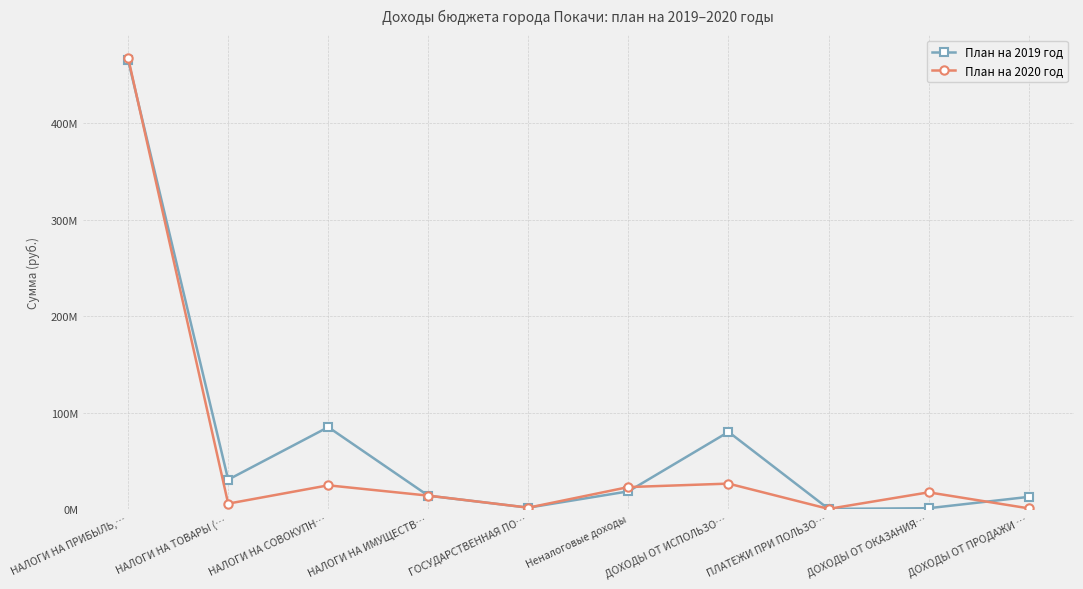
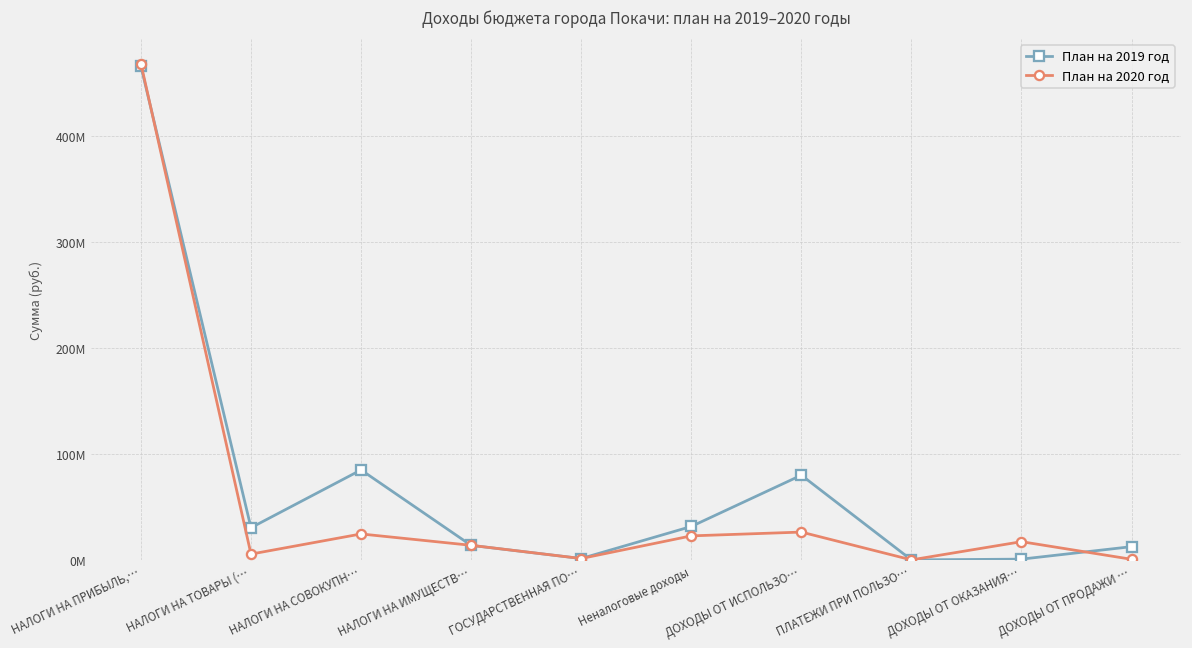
  {
    "План на 2019 год": {
      "НАЛОГИ НА ТОВАРЫ (…": 30000000,
      "НАЛОГИ НА СОВОКУПН…": 80000000,
-     "Неналоговые доходы": 20000000,
+     "Неналоговые доходы": 30000000,
      "ДОХОДЫ ОТ ИСПОЛЬЗО…": 80000000,
      "ДОХОДЫ ОТ ОКАЗАНИЯ…": 0,
      "ДОХОДЫ ОТ ПРОДАЖИ …": 10000000
    },
    "План на 2020 год": {
      "НАЛОГИ НА ТОВАРЫ (…": 10000000,
      "НАЛОГИ НА СОВОКУПН…": 20000000,
      "Неналоговые доходы": 20000000,
      "ДОХОДЫ ОТ ИСПОЛЬЗО…": 30000000,
      "ДОХОДЫ ОТ ОКАЗАНИЯ…": 20000000,
      "ДОХОДЫ ОТ ПРОДАЖИ …": 0
    }
  }
